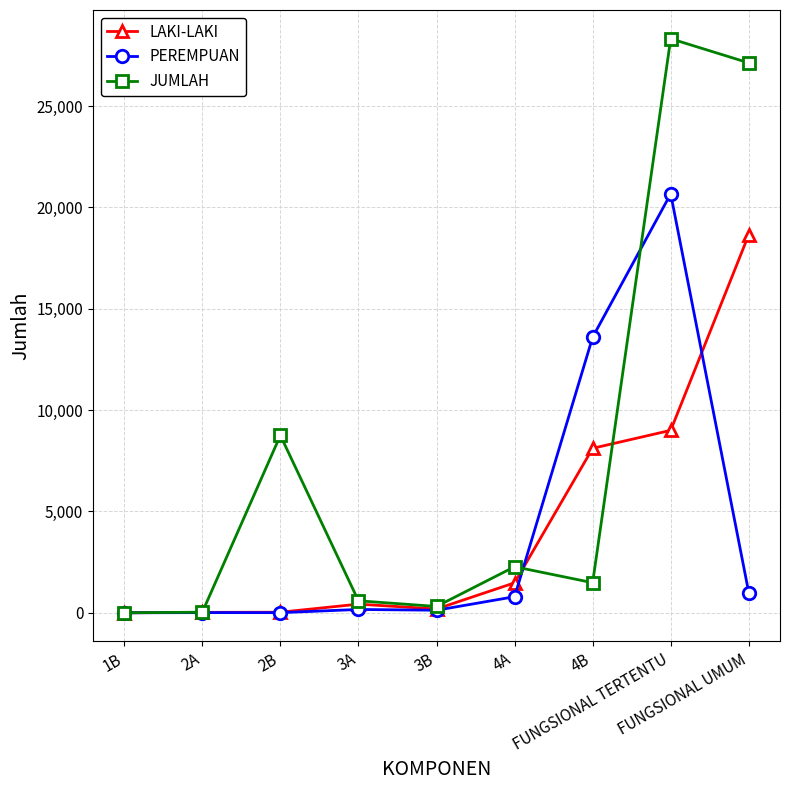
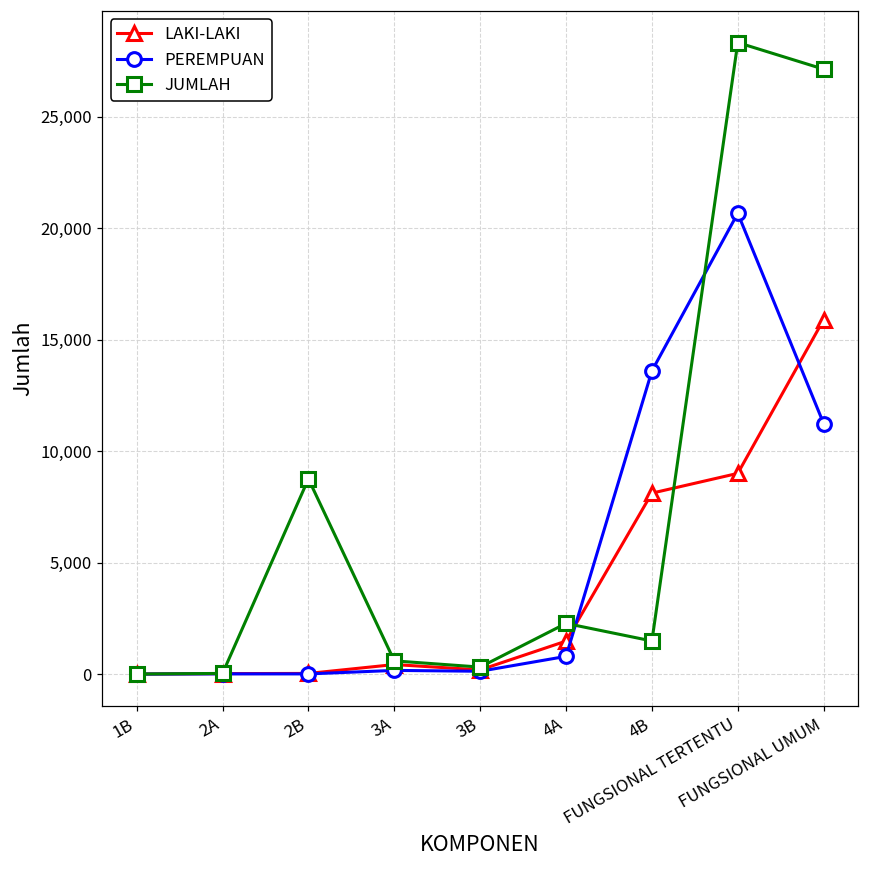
  {
    "LAKI-LAKI": {
      "3A": "400",
      "4A": "1,500",
      "4B": "8,100",
      "FUNGSIONAL TERTENTU": "9,000",
-     "FUNGSIONAL UMUM": "18,700"
+     "FUNGSIONAL UMUM": "15,900"
    },
    "PEREMPUAN": {
      "3A": "200",
      "4A": "800",
      "4B": "13,600",
      "FUNGSIONAL TERTENTU": "20,700",
-     "FUNGSIONAL UMUM": "1,000"
+     "FUNGSIONAL UMUM": "11,200"
    },
    "JUMLAH": {
      "2B": "8,800",
      "3A": "600",
      "4A": "2,300",
      "4B": "1,500",
      "FUNGSIONAL TERTENTU": "28,300",
      "FUNGSIONAL UMUM": "27,100"
    }
  }
